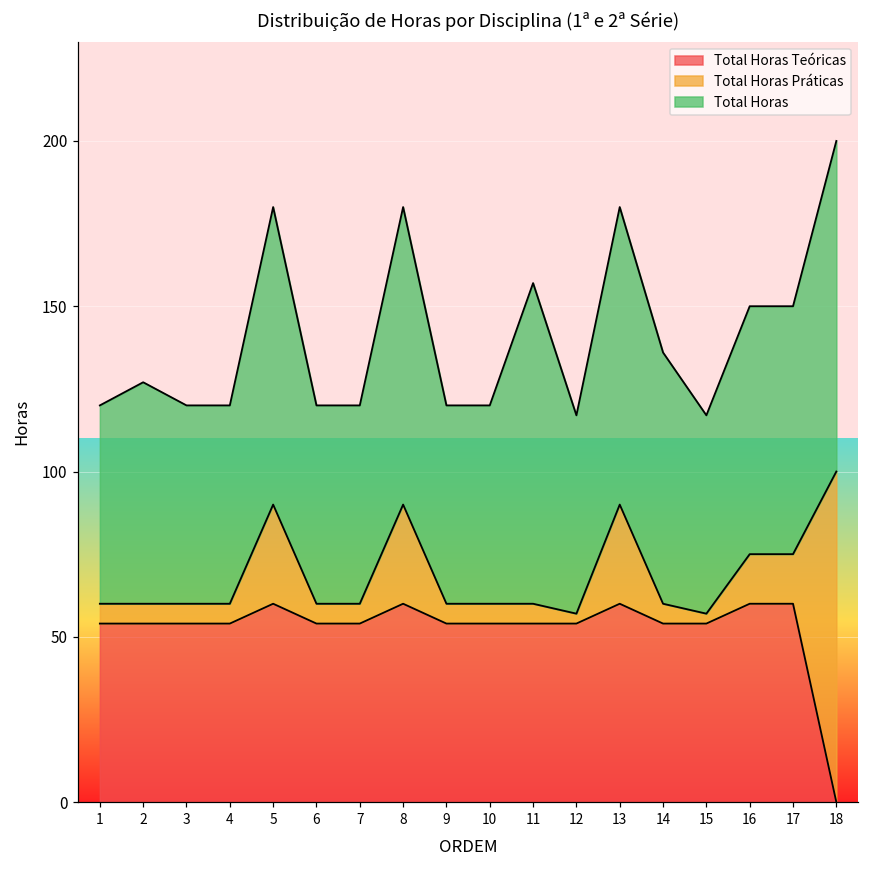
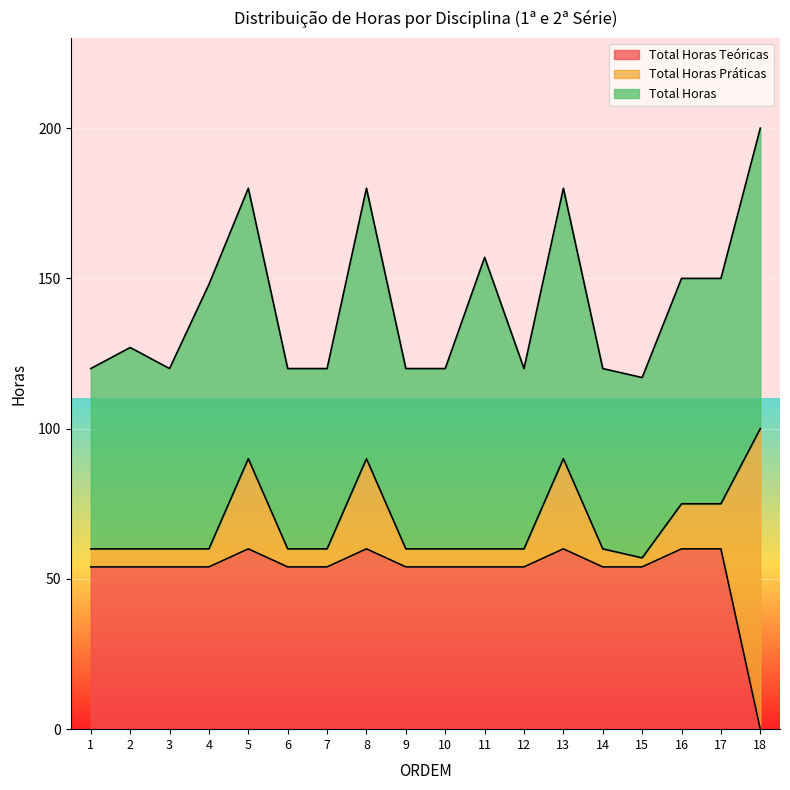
  {
    "Total Horas Teóricas": {
      "1": 54,
      "2": 54,
      "3": 54,
      "4": 54,
      "5": 60,
      "6": 54,
      "7": 54,
      "8": 60,
      "9": 54,
      "10": 54,
      "11": 54,
      "12": 54,
      "13": 60,
      "14": 54,
      "15": 54,
      "16": 60,
      "17": 60,
      "18": 0
    },
    "Total Horas Práticas": {
      "1": 6,
      "2": 6,
      "3": 6,
      "4": 6,
      "5": 30,
      "6": 6,
      "7": 6,
      "8": 30,
      "9": 6,
      "10": 6,
      "11": 6,
-     "12": 3,
+     "12": 6,
      "13": 30,
      "14": 6,
      "15": 3,
      "16": 15,
      "17": 15,
      "18": 100
    },
    "Total Horas": {
      "1": 60,
      "2": 67,
      "3": 60,
-     "4": 60,
+     "4": 88,
      "5": 90,
      "6": 60,
      "7": 60,
      "8": 90,
      "9": 60,
      "10": 60,
      "11": 97,
      "12": 60,
      "13": 90,
-     "14": 76,
+     "14": 60,
      "15": 60,
      "16": 75,
      "17": 75,
      "18": 100
    }
  }
